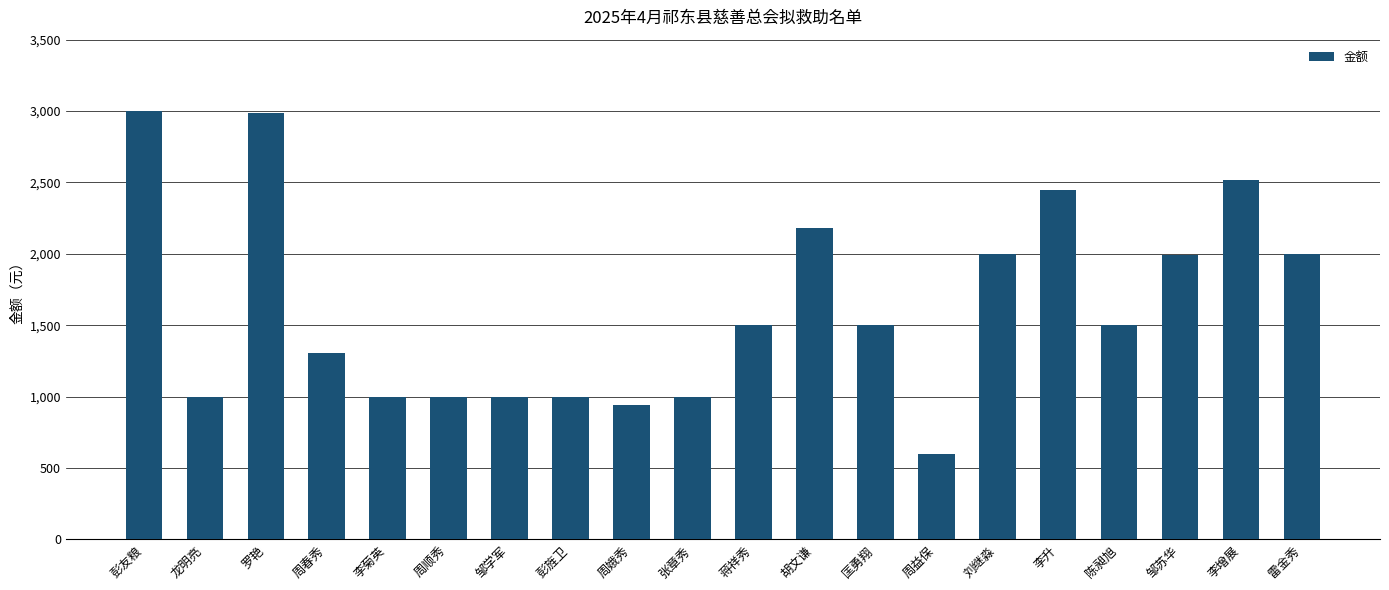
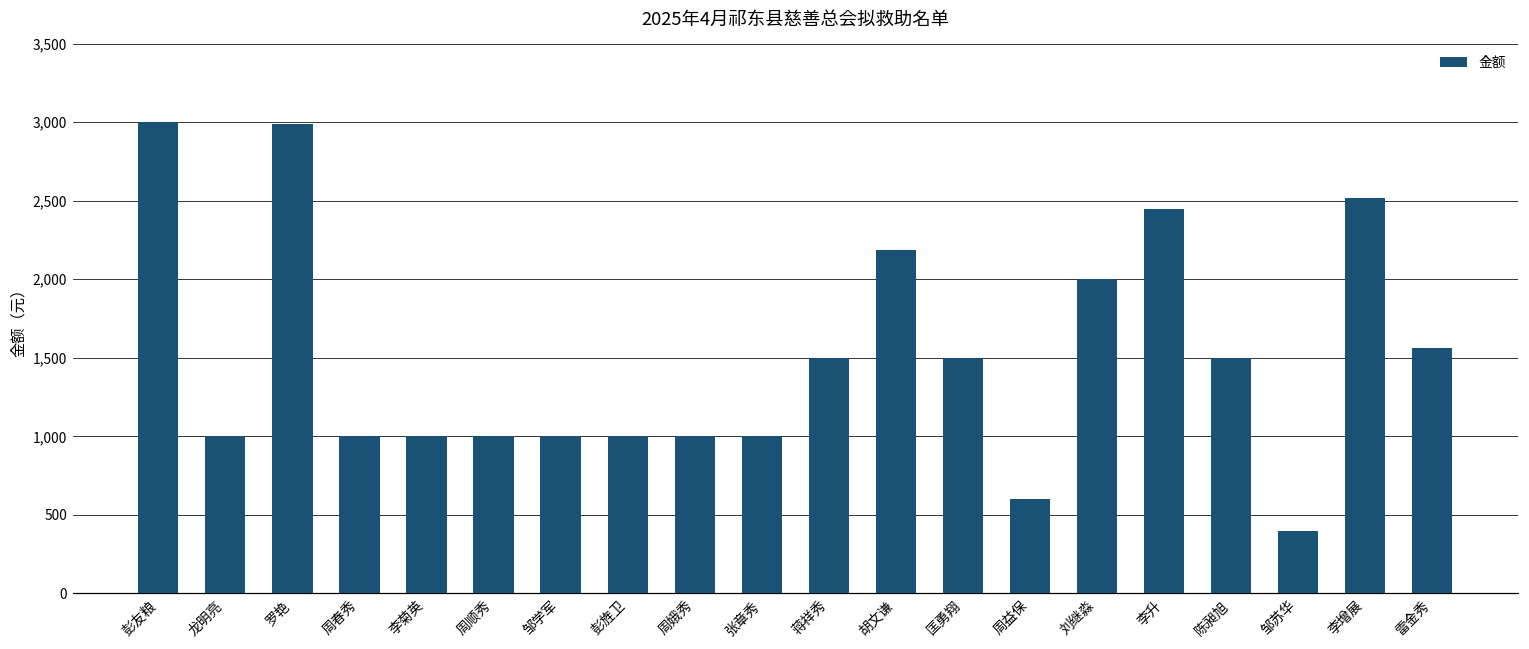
  {
    "彭友粮": "3,000",
    "龙明亮": "1,000",
    "罗艳": "2,990",
-   "周春秀": "1,300",
+   "周春秀": "1,000",
    "李菊英": "1,000",
    "周顺秀": "1,000",
    "邹学军": "1,000",
    "彭旌卫": "1,000",
-   "周娥秀": "940",
+   "周娥秀": "1,000",
    "张章秀": "1,000",
    "蒋祥秀": "1,500",
    "胡文谦": "2,180",
    "匡勇翔": "1,500",
    "周益保": "600",
    "刘继淼": "2,000",
    "李升": "2,450",
    "陈昶旭": "1,500",
-   "邹苏华": "1,990",
+   "邹苏华": "400",
    "李增展": "2,520",
-   "雷金秀": "2,000"
+   "雷金秀": "1,560"
  }
